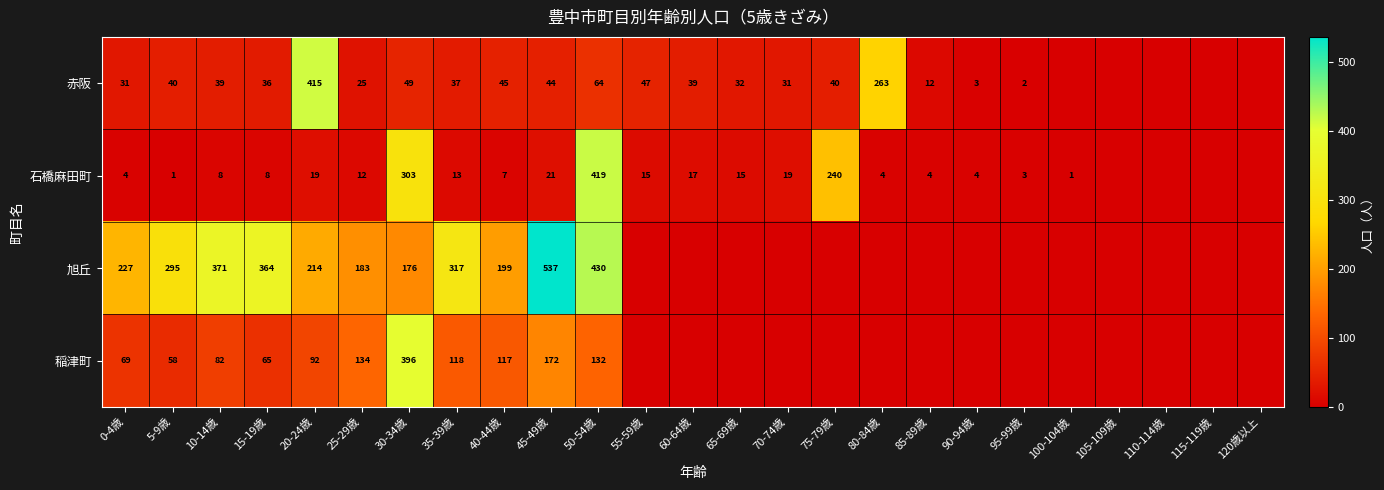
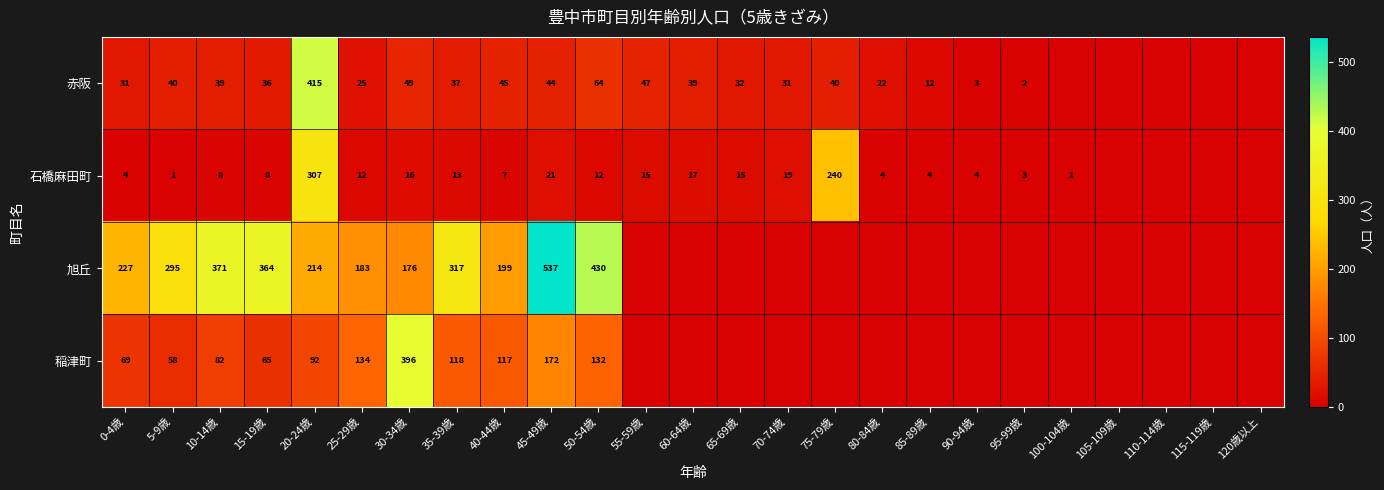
  {
    "赤阪": {
      "0-4歳": 31,
      "5-9歳": 40,
      "10-14歳": 39,
      "15-19歳": 36,
      "20-24歳": 415,
      "25-29歳": 25,
      "30-34歳": 49,
      "35-39歳": 37,
      "40-44歳": 45,
      "45-49歳": 44,
      "50-54歳": 64,
      "55-59歳": 47,
      "60-64歳": 39,
      "65-69歳": 32,
      "70-74歳": 31,
      "75-79歳": 40,
-     "80-84歳": 263,
+     "80-84歳": 22,
      "85-89歳": 12,
      "90-94歳": 3,
      "95-99歳": 2
    },
    "石橋麻田町": {
      "0-4歳": 4,
      "5-9歳": 1,
      "10-14歳": 8,
      "15-19歳": 8,
-     "20-24歳": 19,
+     "20-24歳": 307,
      "25-29歳": 12,
-     "30-34歳": 303,
+     "30-34歳": 16,
      "35-39歳": 13,
      "40-44歳": 7,
      "45-49歳": 21,
-     "50-54歳": 419,
+     "50-54歳": 12,
      "55-59歳": 15,
      "60-64歳": 17,
      "65-69歳": 15,
      "70-74歳": 19,
      "75-79歳": 240,
      "80-84歳": 4,
      "85-89歳": 4,
      "90-94歳": 4,
      "95-99歳": 3,
      "100-104歳": 1
    },
    "旭丘": {
      "0-4歳": 227,
      "5-9歳": 295,
      "10-14歳": 371,
      "15-19歳": 364,
      "20-24歳": 214,
      "25-29歳": 183,
      "30-34歳": 176,
      "35-39歳": 317,
      "40-44歳": 199,
      "45-49歳": 537,
      "50-54歳": 430
    },
    "稲津町": {
      "0-4歳": 69,
      "5-9歳": 58,
      "10-14歳": 82,
      "15-19歳": 65,
      "20-24歳": 92,
      "25-29歳": 134,
      "30-34歳": 396,
      "35-39歳": 118,
      "40-44歳": 117,
      "45-49歳": 172,
      "50-54歳": 132
    }
  }
